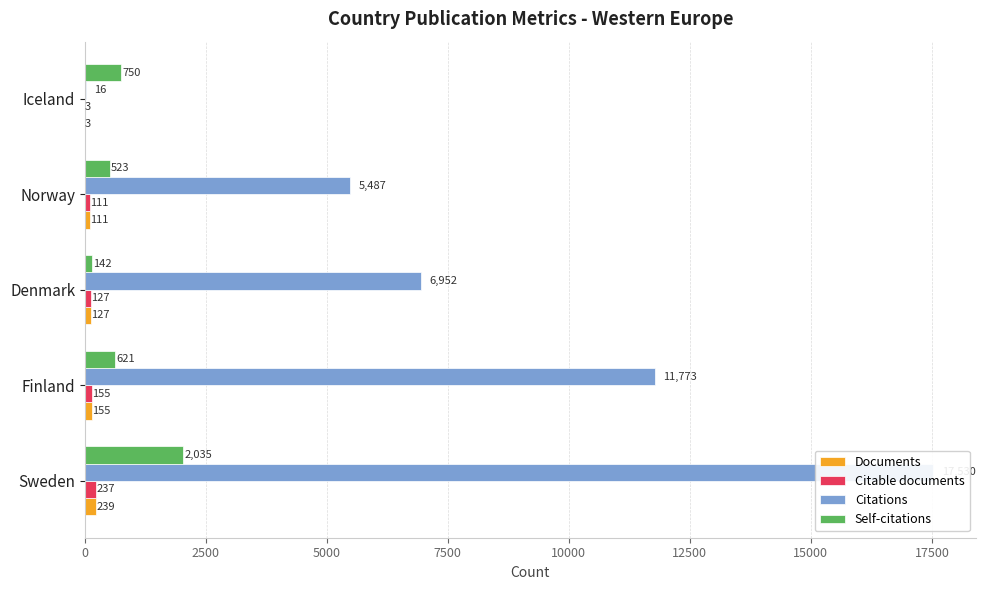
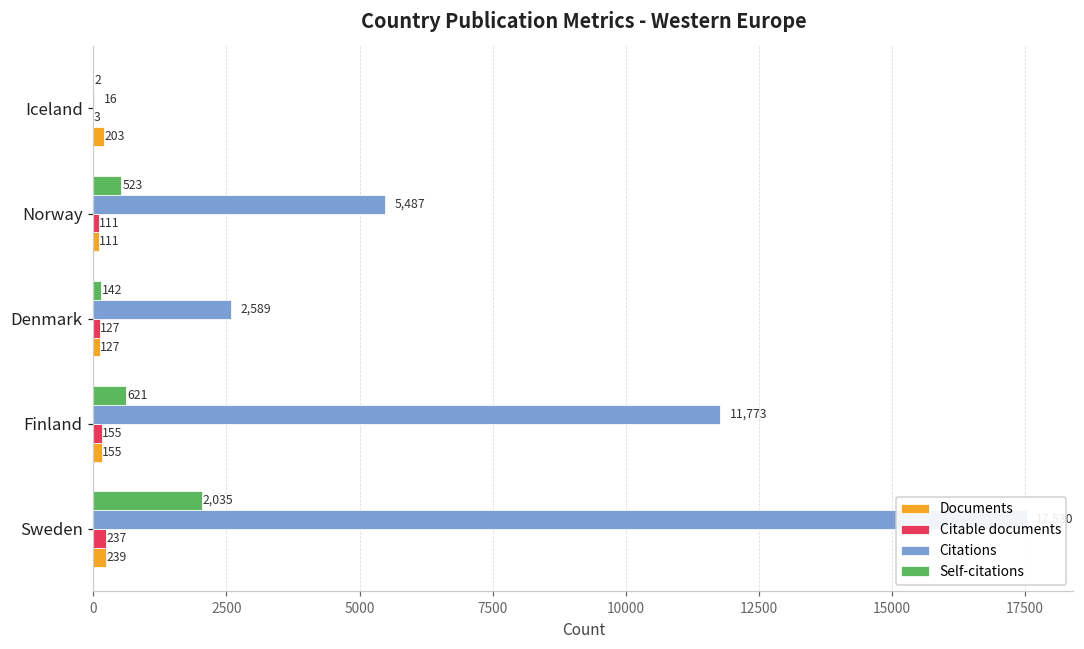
  {
    "Documents": {
-     "Iceland": "3",
+     "Iceland": "203",
      "Norway": "111",
      "Denmark": "127",
      "Finland": "155",
      "Sweden": "239"
    },
    "Citable documents": {
      "Iceland": "3",
      "Norway": "111",
      "Denmark": "127",
      "Finland": "155",
      "Sweden": "237"
    },
    "Citations": {
      "Iceland": "16",
      "Norway": "5,487",
-     "Denmark": "6,952",
+     "Denmark": "2,589",
      "Finland": "11,773"
    },
    "Self-citations": {
-     "Iceland": "750",
+     "Iceland": "2",
      "Norway": "523",
      "Denmark": "142",
      "Finland": "621",
      "Sweden": "2,035"
    }
  }
